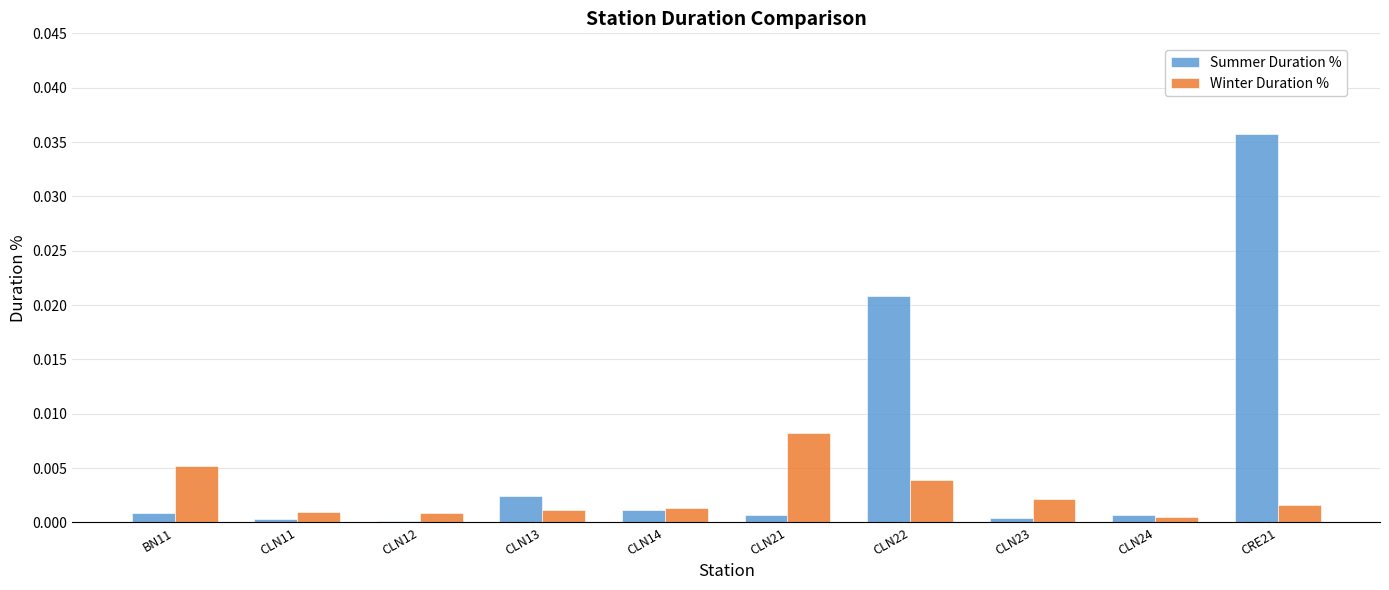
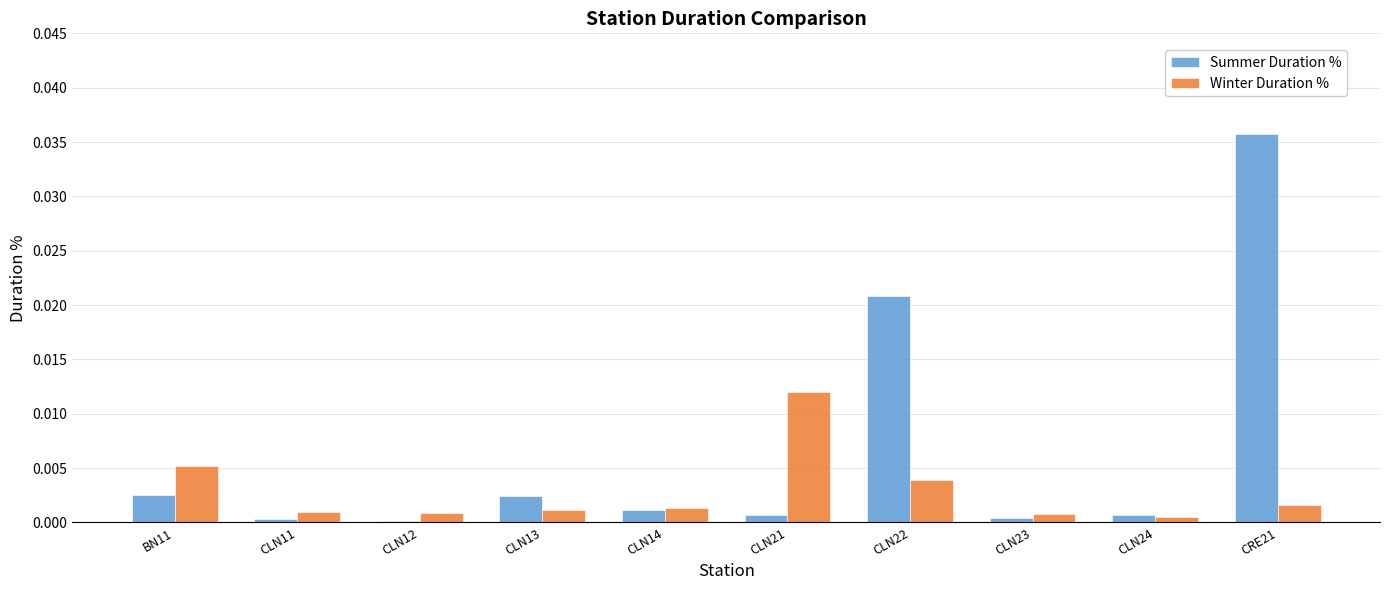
  {
    "Summer Duration %": {
-     "BN11": 0.0009,
+     "BN11": 0.0025,
      "CLN11": 0.0003,
      "CLN13": 0.0024,
      "CLN14": 0.0011,
      "CLN21": 0.0007,
      "CLN22": 0.0208,
      "CLN23": 0.0004,
      "CLN24": 0.0007,
      "CRE21": 0.0357
    },
    "Winter Duration %": {
      "BN11": 0.0052,
      "CLN11": 0.0010,
      "CLN12": 0.0009,
      "CLN13": 0.0011,
      "CLN14": 0.0013,
-     "CLN21": 0.0082,
+     "CLN21": 0.0120,
      "CLN22": 0.0039,
-     "CLN23": 0.0022,
+     "CLN23": 0.0008,
      "CLN24": 0.0005,
      "CRE21": 0.0016
    }
  }
